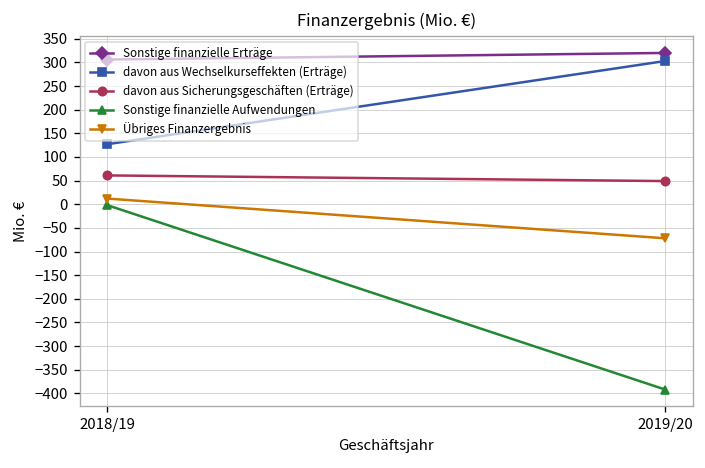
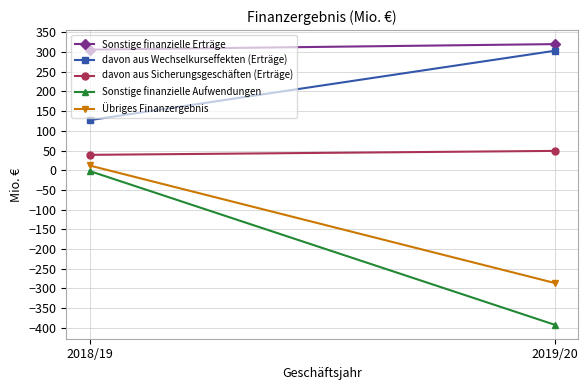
  {
    "Sonstige finanzielle Erträge": {
      "2019/20": 320
    },
    "davon aus Wechselkurseffekten (Erträge)": {
      "2018/19": 130,
      "2019/20": 300
    },
    "davon aus Sicherungsgeschäften (Erträge)": {
-     "2018/19": 60,
+     "2018/19": 40,
      "2019/20": 50
    },
    "Sonstige finanzielle Aufwendungen": {
      "2018/19": 0,
      "2019/20": -390
    },
    "Übriges Finanzergebnis": {
      "2018/19": 10,
-     "2019/20": -70
+     "2019/20": -290
    }
  }
